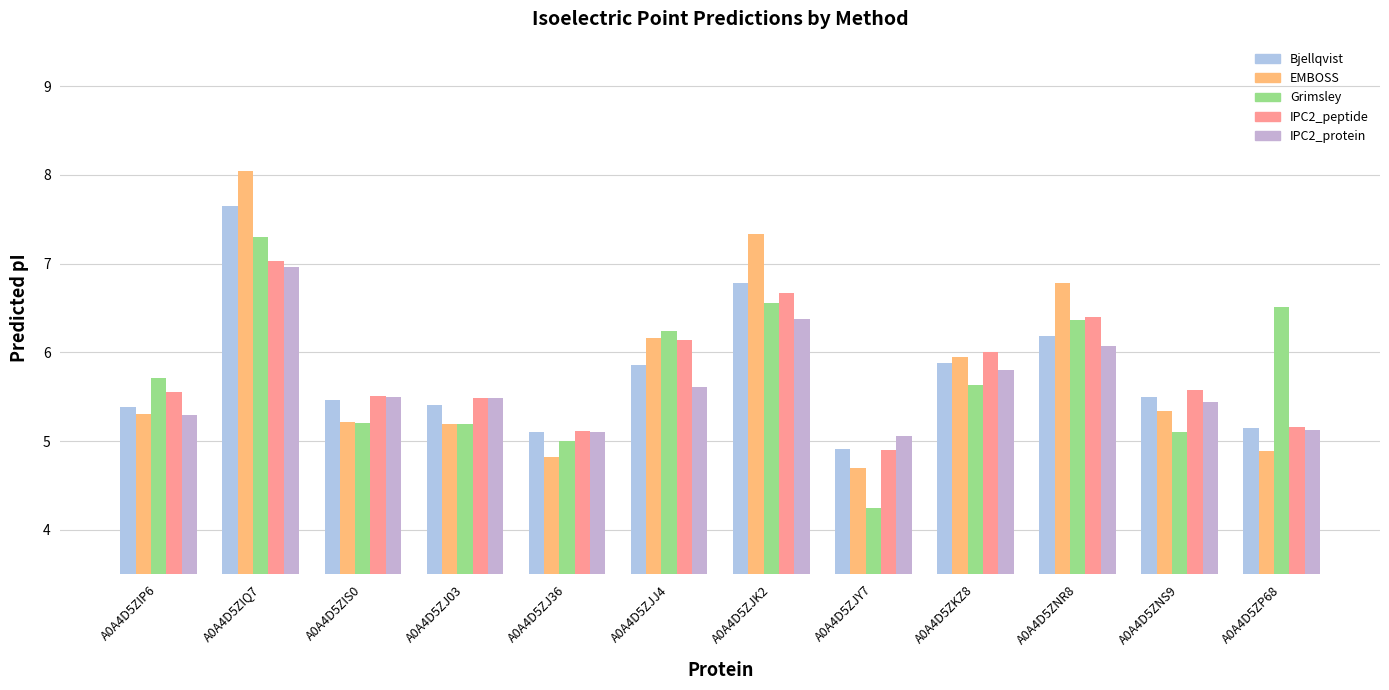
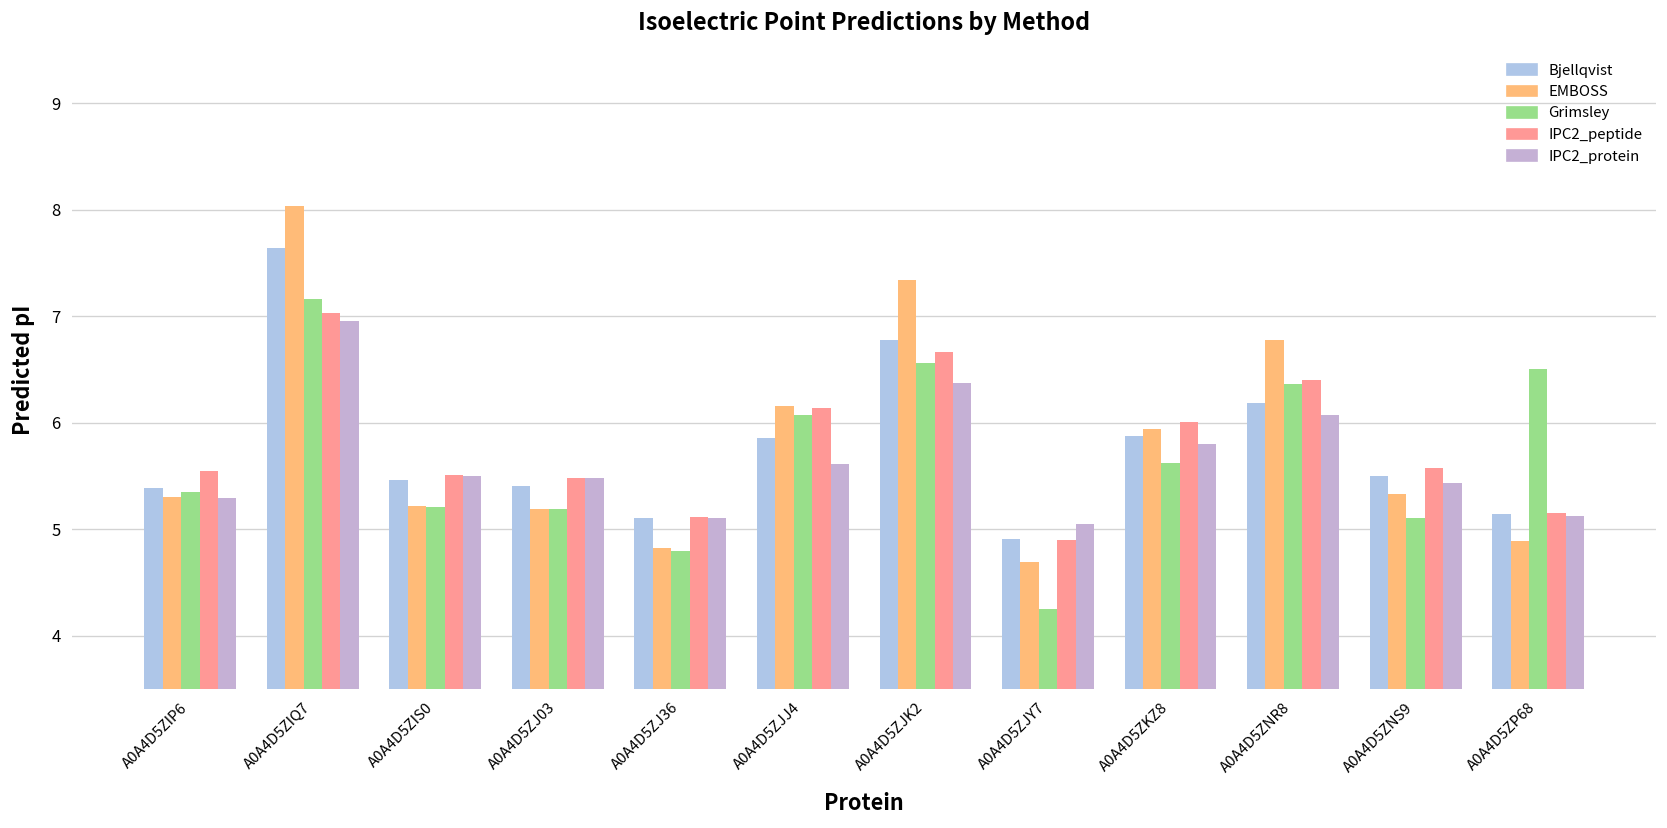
  {
    "Grimsley": {
-     "A0A4D5ZIP6": 5.7,
-     "A0A4D5ZIQ7": 7.3,
+     "A0A4D5ZIP6": 5.3,
+     "A0A4D5ZIQ7": 7.2,
      "A0A4D5ZIS0": 5.2,
      "A0A4D5ZJ03": 5.2,
-     "A0A4D5ZJ36": 5.0,
-     "A0A4D5ZJJ4": 6.2,
+     "A0A4D5ZJ36": 4.8,
+     "A0A4D5ZJJ4": 6.1,
      "A0A4D5ZJK2": 6.6,
      "A0A4D5ZJY7": 4.3,
      "A0A4D5ZKZ8": 5.6,
      "A0A4D5ZNR8": 6.4,
      "A0A4D5ZNS9": 5.1,
      "A0A4D5ZP68": 6.5
    }
  }
